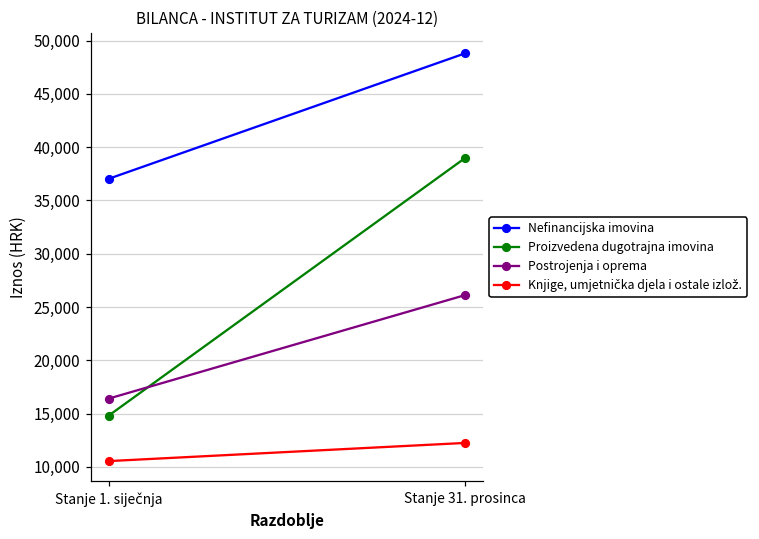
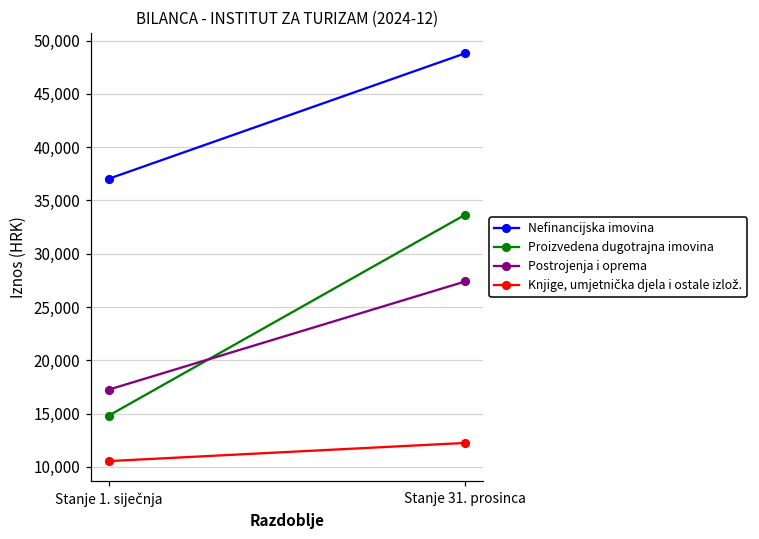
  {
    "Nefinancijska imovina": {
      "Stanje 1. siječnja": "37,000",
      "Stanje 31. prosinca": "49,000"
    },
    "Proizvedena dugotrajna imovina": {
      "Stanje 1. siječnja": "15,000",
-     "Stanje 31. prosinca": "39,000"
+     "Stanje 31. prosinca": "34,000"
    },
    "Postrojenja i oprema": {
-     "Stanje 1. siječnja": "16,000",
-     "Stanje 31. prosinca": "26,000"
+     "Stanje 1. siječnja": "17,000",
+     "Stanje 31. prosinca": "27,000"
    },
    "Knjige, umjetnička djela i ostale izlož.": {
      "Stanje 1. siječnja": "11,000",
      "Stanje 31. prosinca": "12,000"
    }
  }
